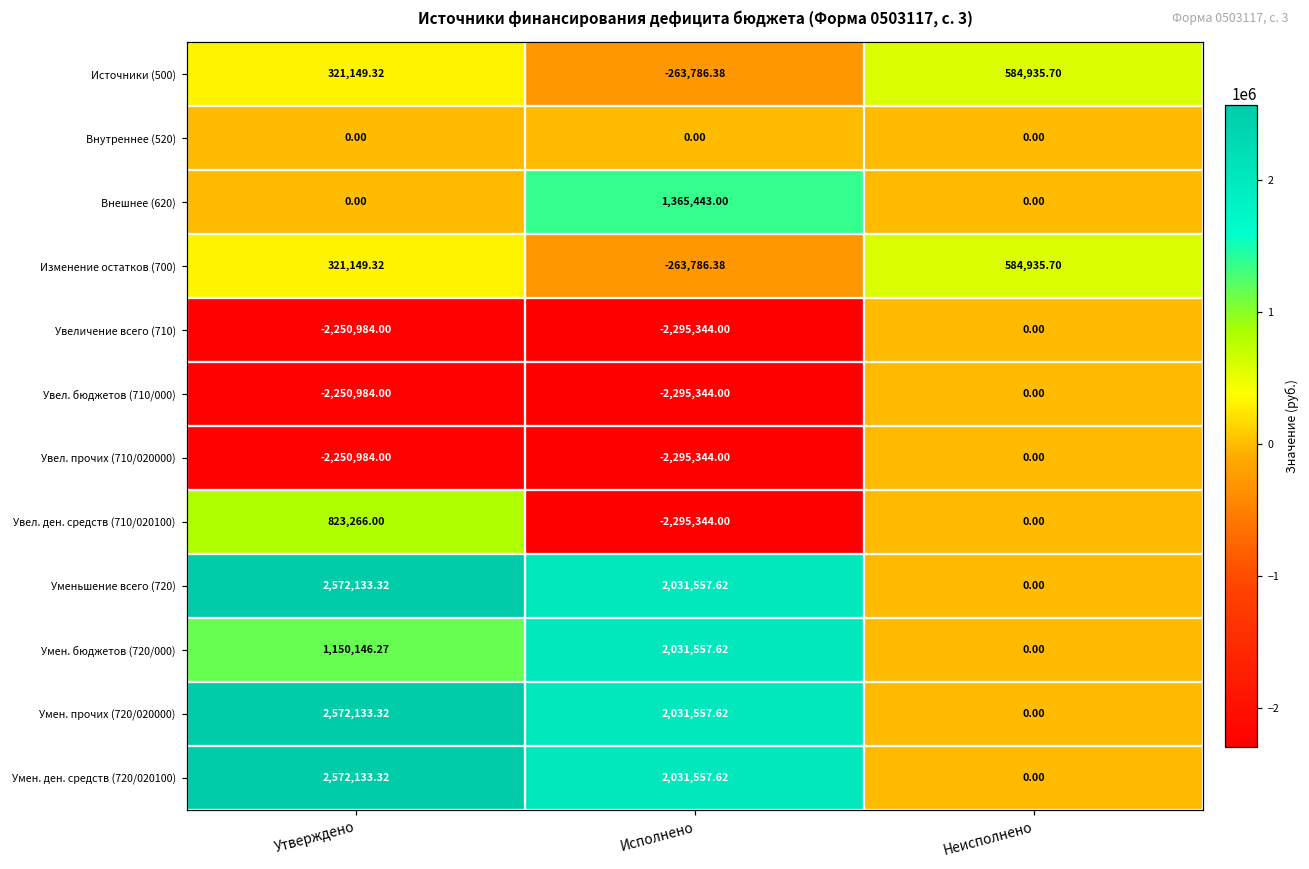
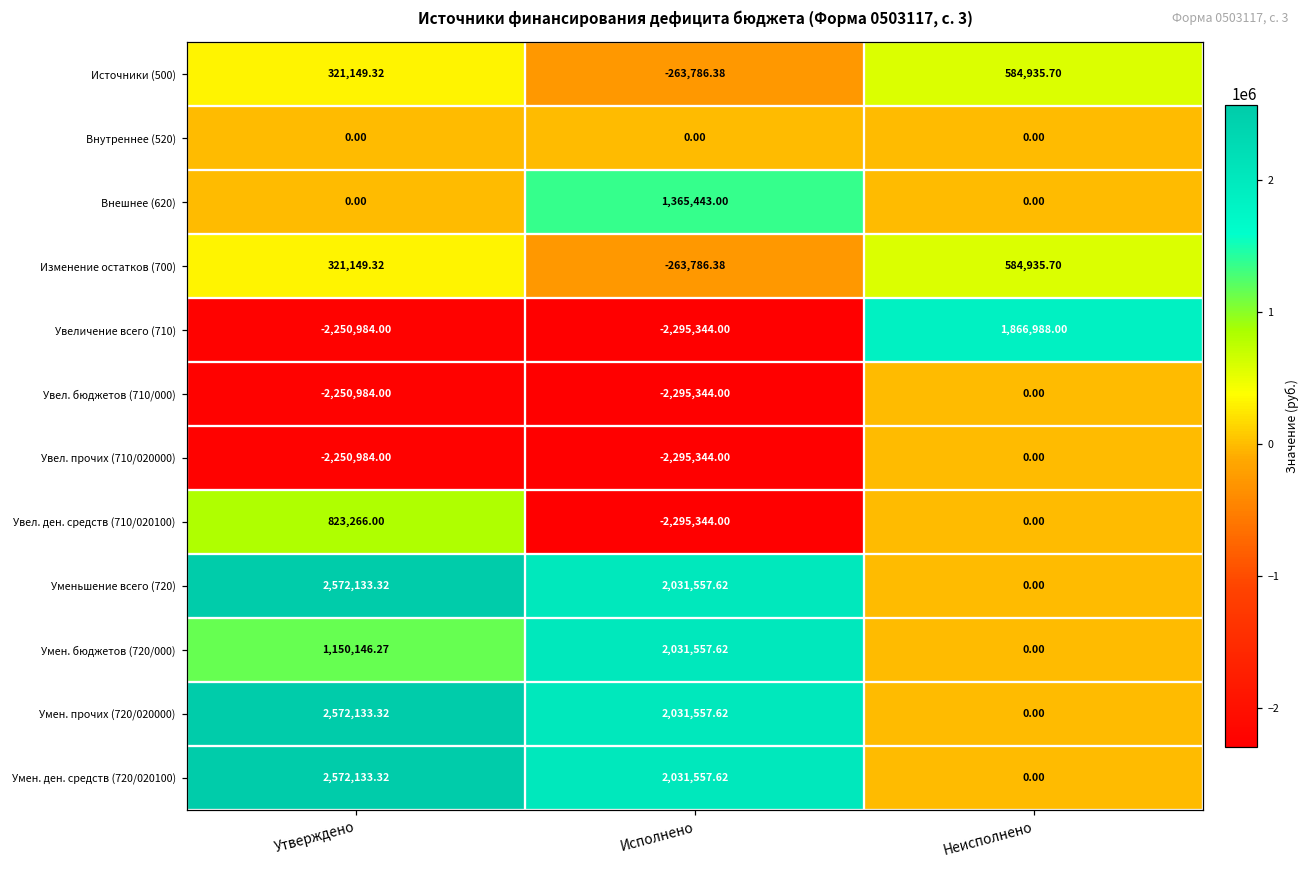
  {
    "Источники (500)": {
      "Утверждено": "321,149.32",
      "Исполнено": "-263,786.38",
      "Неисполнено": "584,935.70"
    },
    "Внутреннее (520)": {
      "Утверждено": "0.00",
      "Исполнено": "0.00",
      "Неисполнено": "0.00"
    },
    "Внешнее (620)": {
      "Утверждено": "0.00",
      "Исполнено": "1,365,443.00",
      "Неисполнено": "0.00"
    },
    "Изменение остатков (700)": {
      "Утверждено": "321,149.32",
      "Исполнено": "-263,786.38",
      "Неисполнено": "584,935.70"
    },
    "Увеличение всего (710)": {
      "Утверждено": "-2,250,984.00",
      "Исполнено": "-2,295,344.00",
-     "Неисполнено": "0.00"
+     "Неисполнено": "1,866,988.00"
    },
    "Увел. бюджетов (710/000)": {
      "Утверждено": "-2,250,984.00",
      "Исполнено": "-2,295,344.00",
      "Неисполнено": "0.00"
    },
    "Увел. прочих (710/020000)": {
      "Утверждено": "-2,250,984.00",
      "Исполнено": "-2,295,344.00",
      "Неисполнено": "0.00"
    },
    "Увел. ден. средств (710/020100)": {
      "Утверждено": "823,266.00",
      "Исполнено": "-2,295,344.00",
      "Неисполнено": "0.00"
    },
    "Уменьшение всего (720)": {
      "Утверждено": "2,572,133.32",
      "Исполнено": "2,031,557.62",
      "Неисполнено": "0.00"
    },
    "Умен. бюджетов (720/000)": {
      "Утверждено": "1,150,146.27",
      "Исполнено": "2,031,557.62",
      "Неисполнено": "0.00"
    },
    "Умен. прочих (720/020000)": {
      "Утверждено": "2,572,133.32",
      "Исполнено": "2,031,557.62",
      "Неисполнено": "0.00"
    },
    "Умен. ден. средств (720/020100)": {
      "Утверждено": "2,572,133.32",
      "Исполнено": "2,031,557.62",
      "Неисполнено": "0.00"
    }
  }
